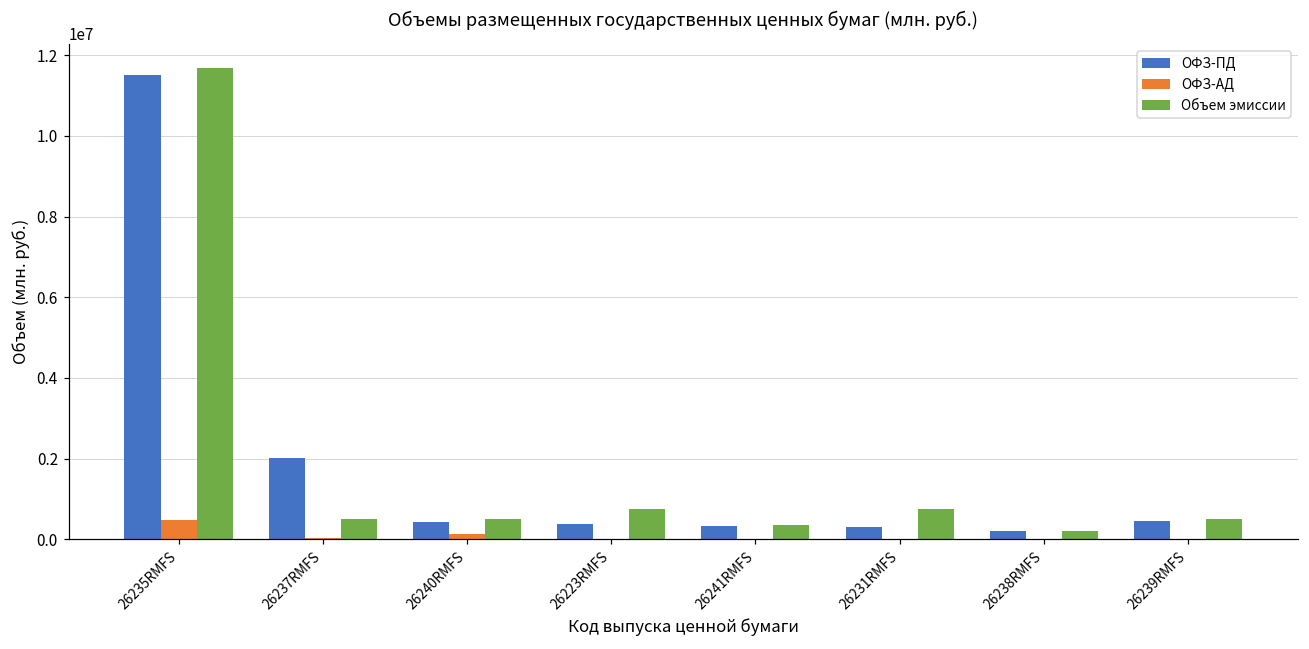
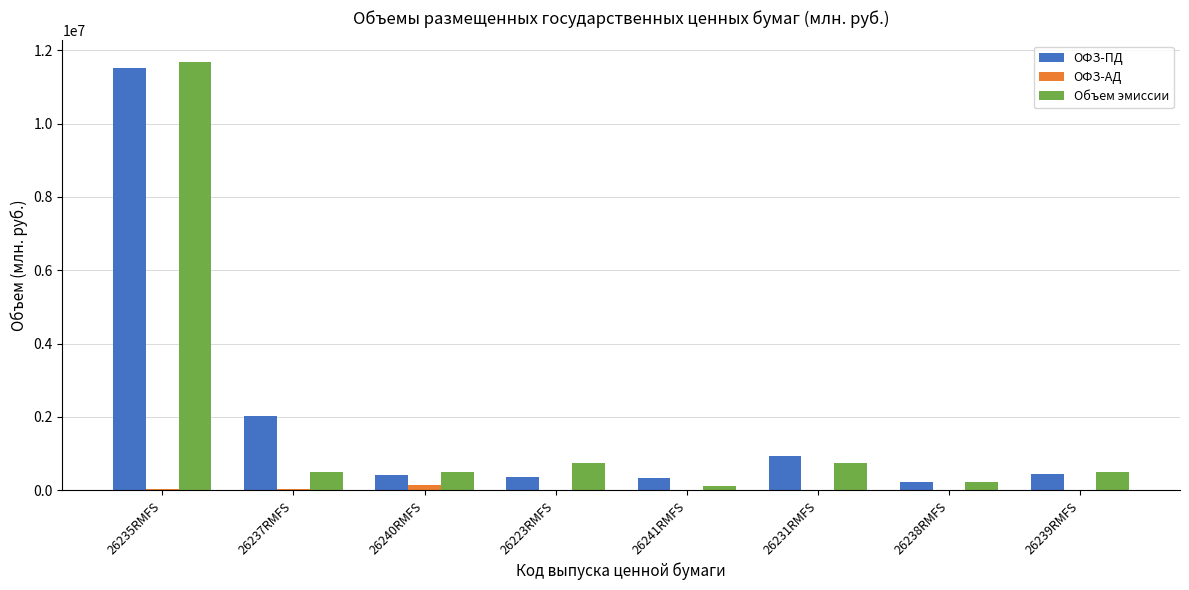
  {
    "ОФЗ-ПД": {
      "26235RMFS": 11500000,
      "26237RMFS": 2000000,
      "26240RMFS": 400000,
      "26223RMFS": 400000,
      "26241RMFS": 300000,
-     "26231RMFS": 300000,
+     "26231RMFS": 900000,
      "26238RMFS": 200000,
      "26239RMFS": 400000
    },
    "ОФЗ-АД": {
-     "26235RMFS": 500000,
+     "26235RMFS": 0,
      "26240RMFS": 100000,
      "26223RMFS": 0,
      "26241RMFS": 0,
      "26231RMFS": 0,
      "26238RMFS": 0,
      "26239RMFS": 0
    },
    "Объем эмиссии": {
      "26235RMFS": 11700000,
      "26237RMFS": 500000,
      "26240RMFS": 500000,
      "26223RMFS": 700000,
-     "26241RMFS": 400000,
+     "26241RMFS": 100000,
      "26231RMFS": 800000,
      "26238RMFS": 200000,
      "26239RMFS": 500000
    }
  }
